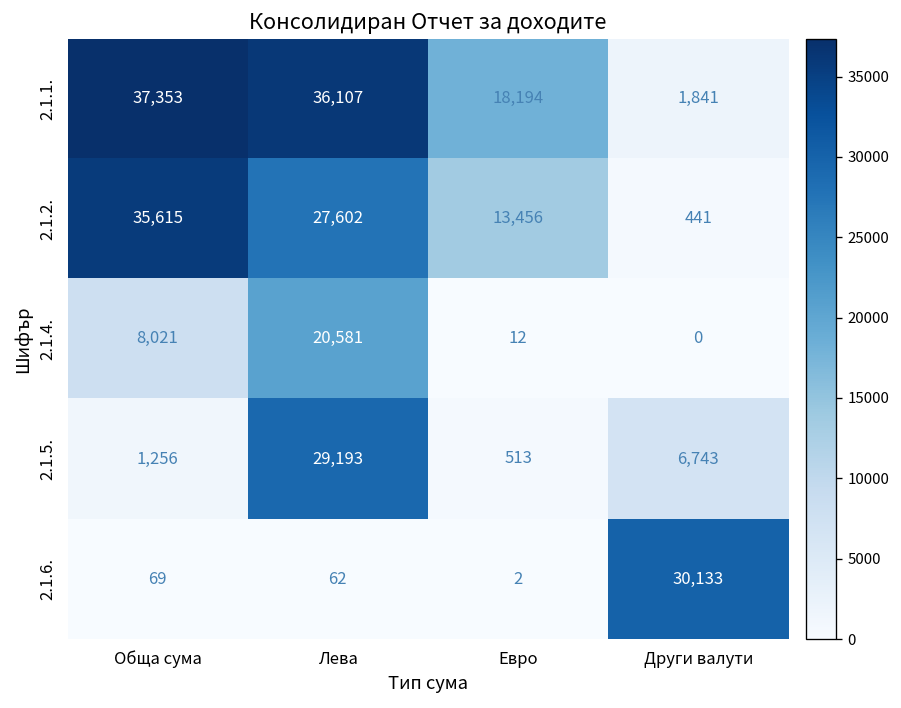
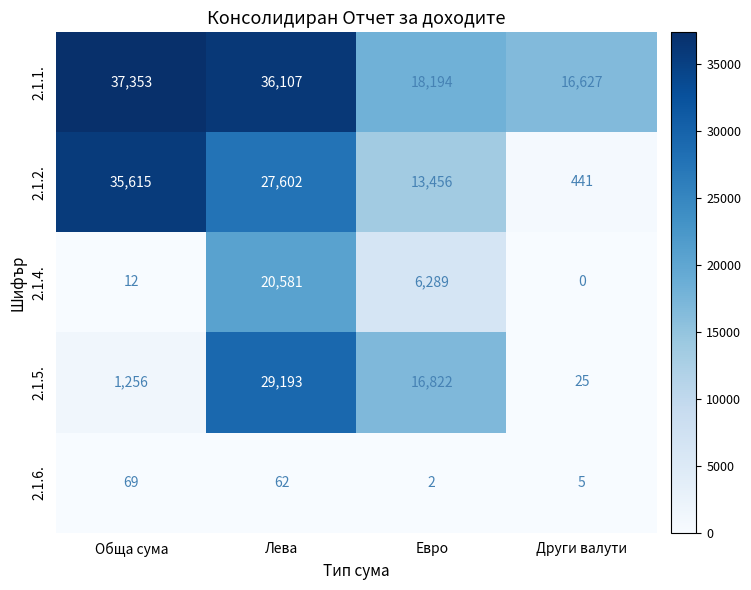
  {
    "2.1.1.": {
      "Обща сума": "37,353",
      "Лева": "36,107",
-     "Други валути": "1,841"
+     "Други валути": "16,627"
    },
    "2.1.2.": {
      "Обща сума": "35,615",
      "Лева": "27,602",
      "Евро": "13,456",
      "Други валути": "441"
    },
    "2.1.4.": {
-     "Обща сума": "8,021",
+     "Обща сума": "12",
      "Лева": "20,581",
-     "Евро": "12",
+     "Евро": "6,289",
      "Други валути": "0"
    },
    "2.1.5.": {
      "Обща сума": "1,256",
      "Лева": "29,193",
-     "Евро": "513",
-     "Други валути": "6,743"
+     "Евро": "16,822",
+     "Други валути": "25"
    },
    "2.1.6.": {
      "Обща сума": "69",
      "Лева": "62",
      "Евро": "2",
-     "Други валути": "30,133"
+     "Други валути": "5"
    }
  }
